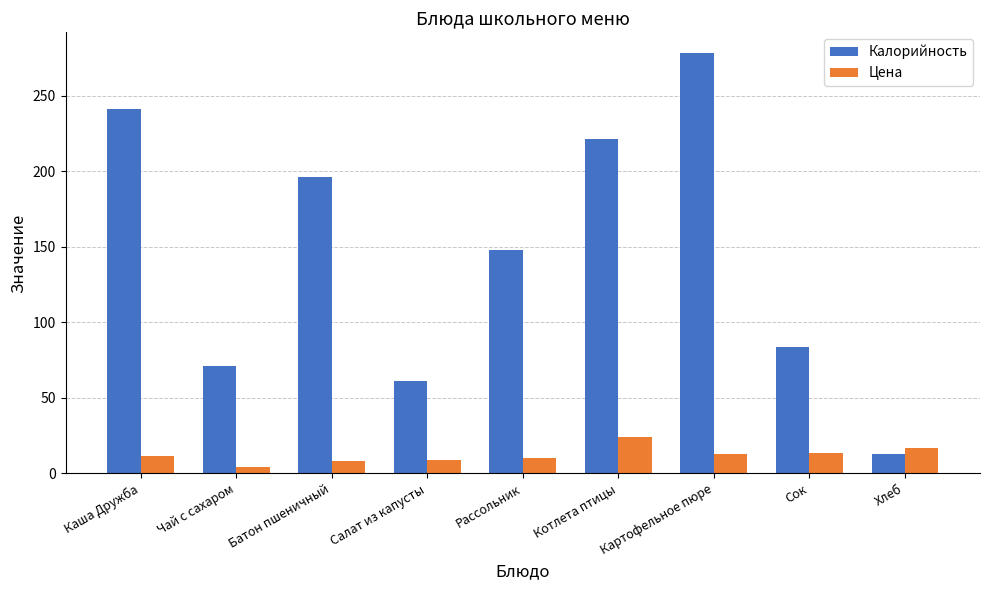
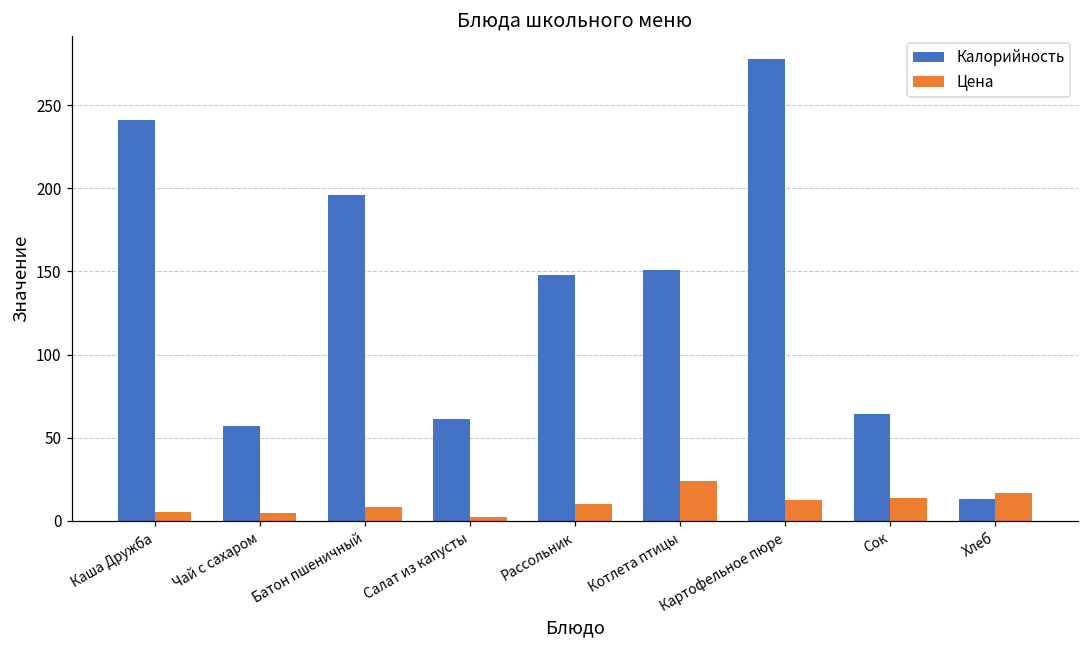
  {
    "Калорийность": {
      "Каша Дружба": 241,
-     "Чай с сахаром": 71,
+     "Чай с сахаром": 57,
      "Батон пшеничный": 196,
      "Салат из капусты": 61,
      "Рассольник": 148,
-     "Котлета птицы": 221,
+     "Котлета птицы": 151,
      "Картофельное пюре": 278,
-     "Сок": 84,
+     "Сок": 64,
      "Хлеб": 13
    },
    "Цена": {
-     "Каша Дружба": 11,
+     "Каша Дружба": 5,
      "Чай с сахаром": 4,
      "Батон пшеничный": 8,
-     "Салат из капусты": 9,
+     "Салат из капусты": 2,
      "Рассольник": 10,
      "Котлета птицы": 24,
      "Картофельное пюре": 13,
      "Сок": 14,
      "Хлеб": 17
    }
  }
